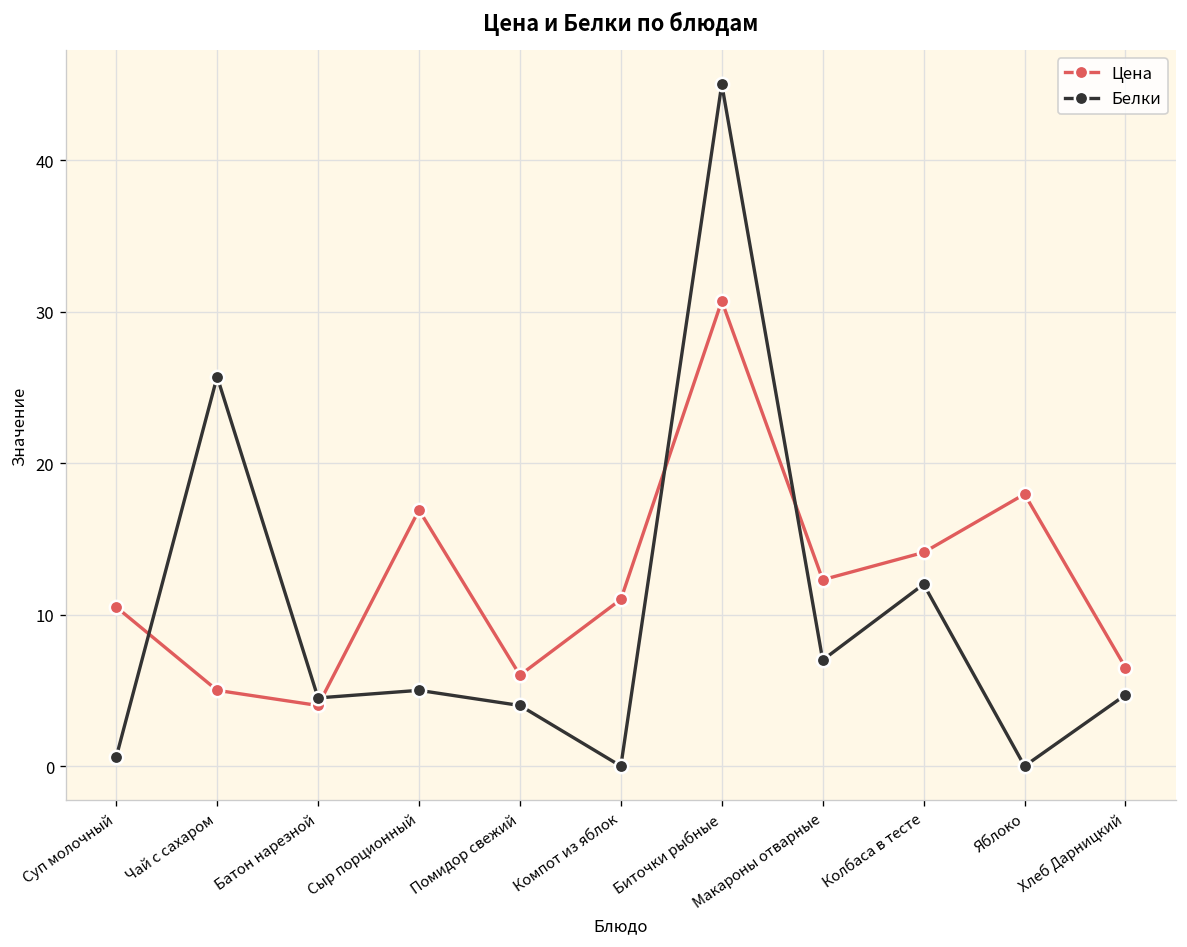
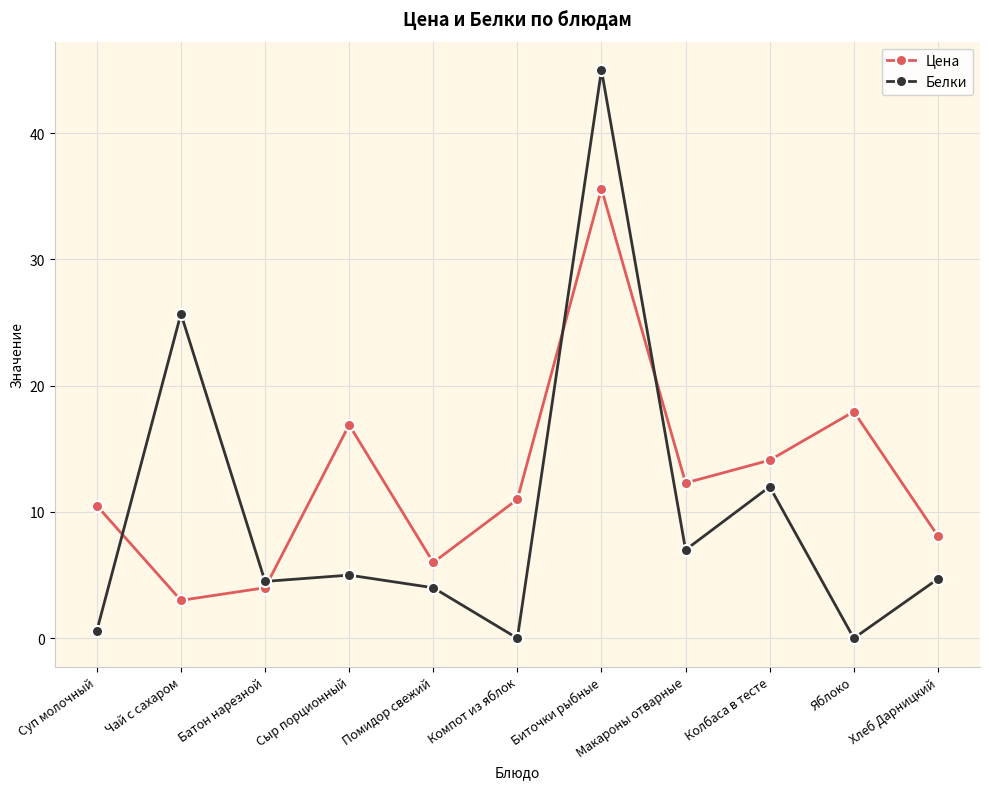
  {
    "Цена": {
      "Суп молочный": 10.5,
-     "Чай с сахаром": 5,
+     "Чай с сахаром": 3,
      "Батон нарезной": 4.0,
      "Сыр порционный": 16.9,
      "Помидор свежий": 6.0,
      "Компот из яблок": 11.0,
-     "Биточки рыбные": 30.7,
+     "Биточки рыбные": 35.6,
      "Макароны отварные": 12.3,
      "Колбаса в тесте": 14.1,
      "Яблоко": 18.0,
-     "Хлеб Дарницкий": 6.5
+     "Хлеб Дарницкий": 8.1
    },
    "Белки": {
      "Суп молочный": 0.6,
      "Чай с сахаром": 25.7,
      "Батон нарезной": 4.5,
      "Сыр порционный": 5.0,
      "Помидор свежий": 4.0,
      "Компот из яблок": 0.0,
      "Биточки рыбные": 45.0,
      "Макароны отварные": 7.0,
      "Колбаса в тесте": 12.0,
      "Яблоко": 0.0,
      "Хлеб Дарницкий": 4.7
    }
  }
